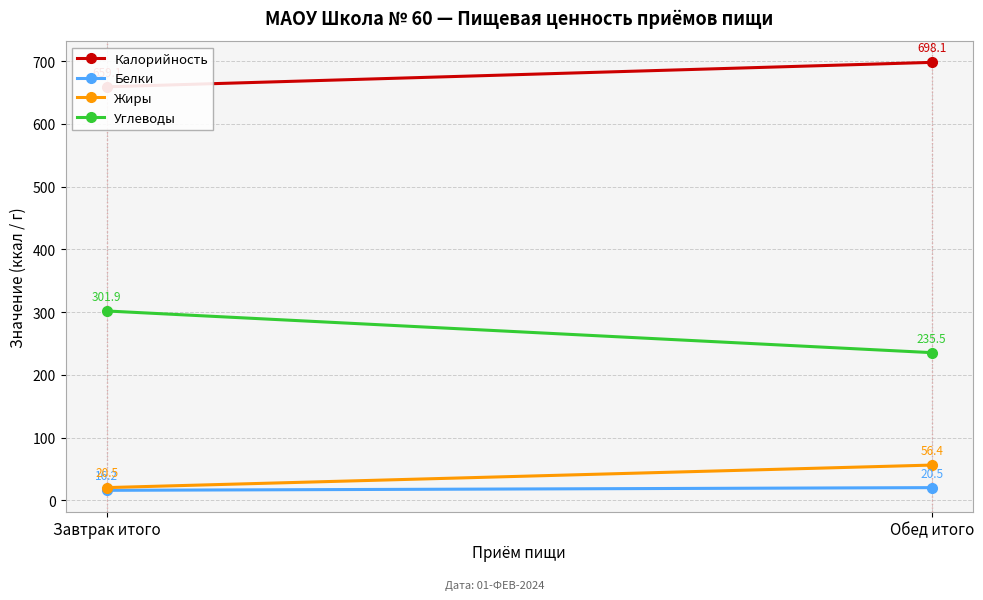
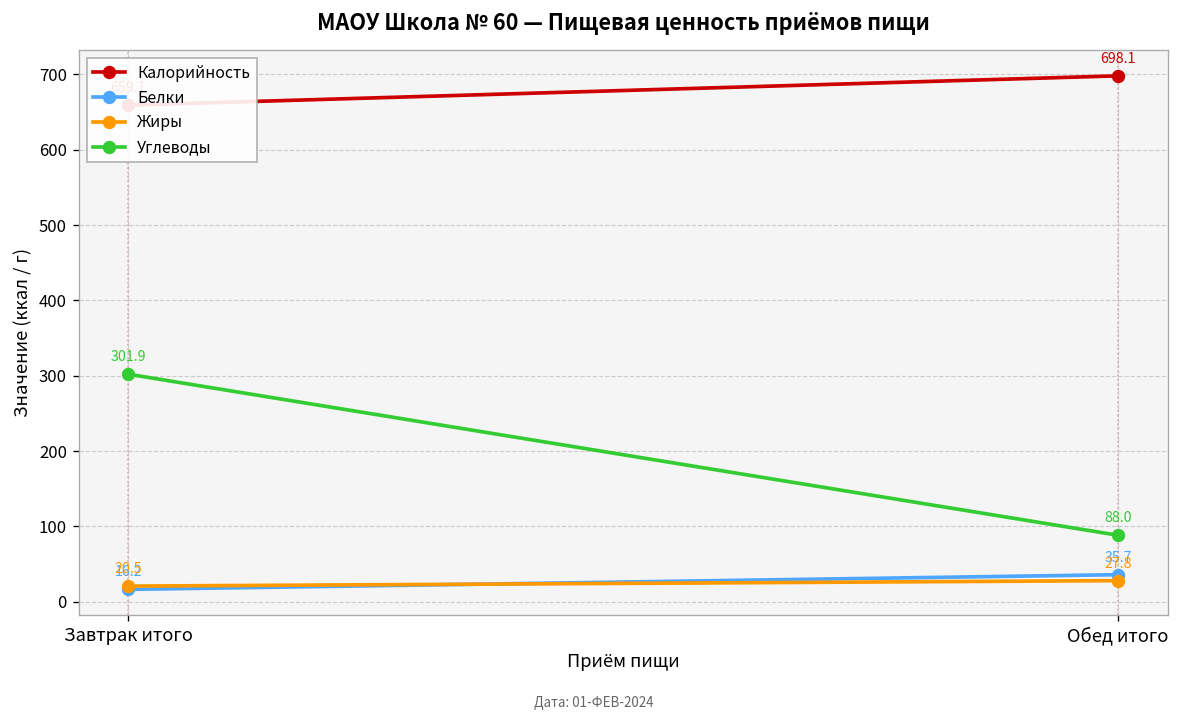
  {
    "Калорийность": {
      "Обед итого": 698.1
    },
    "Белки": {
-     "Обед итого": 20.5
+     "Обед итого": 35.7
    },
    "Жиры": {
-     "Обед итого": 56.4
+     "Обед итого": 27.8
    },
    "Углеводы": {
      "Завтрак итого": 301.9,
-     "Обед итого": 235.5
+     "Обед итого": 88.0
    }
  }
